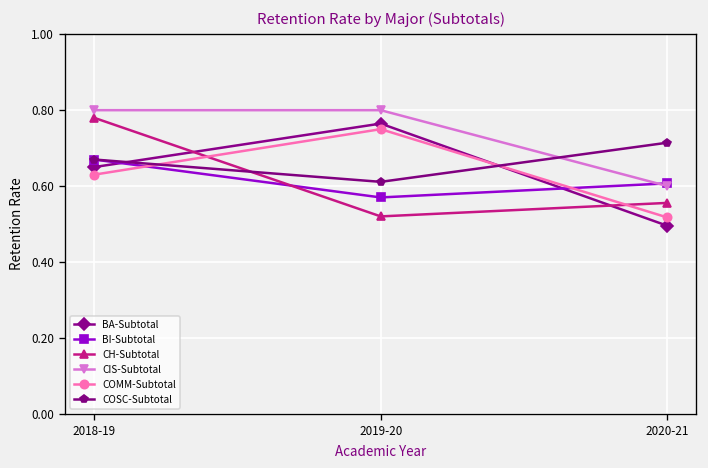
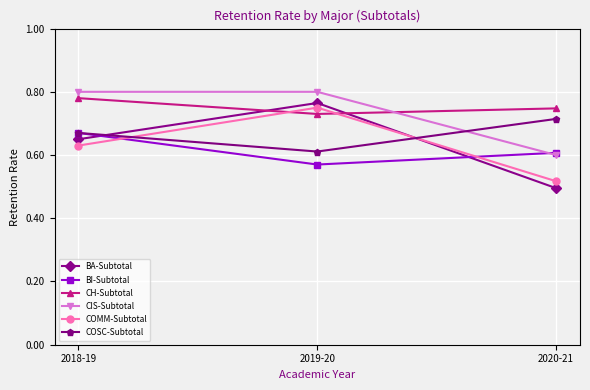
  {
    "BI-Subtotal": {
      "2019-20": 0.57
    },
    "CH-Subtotal": {
      "2018-19": 0.78,
-     "2019-20": 0.52,
-     "2020-21": 0.56
+     "2019-20": 0.73,
+     "2020-21": 0.75
    }
  }
